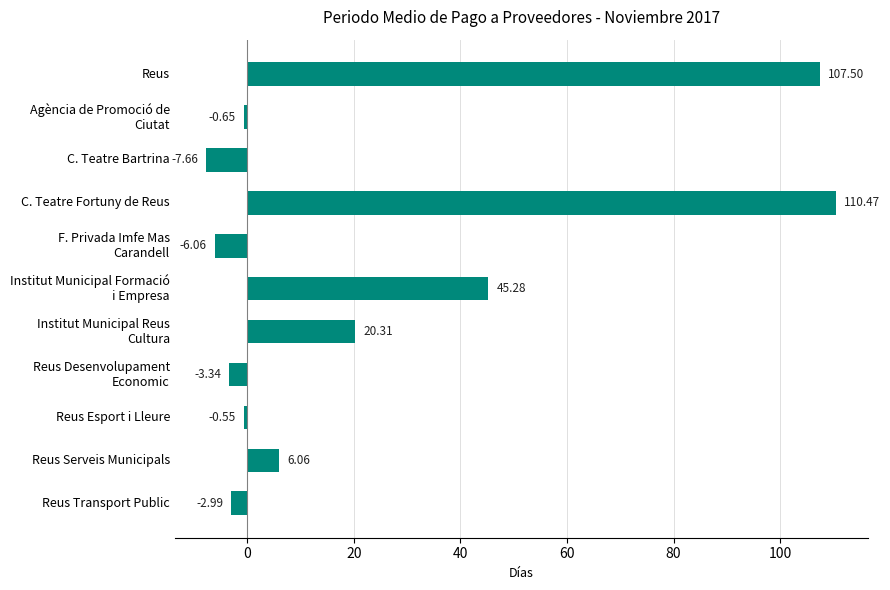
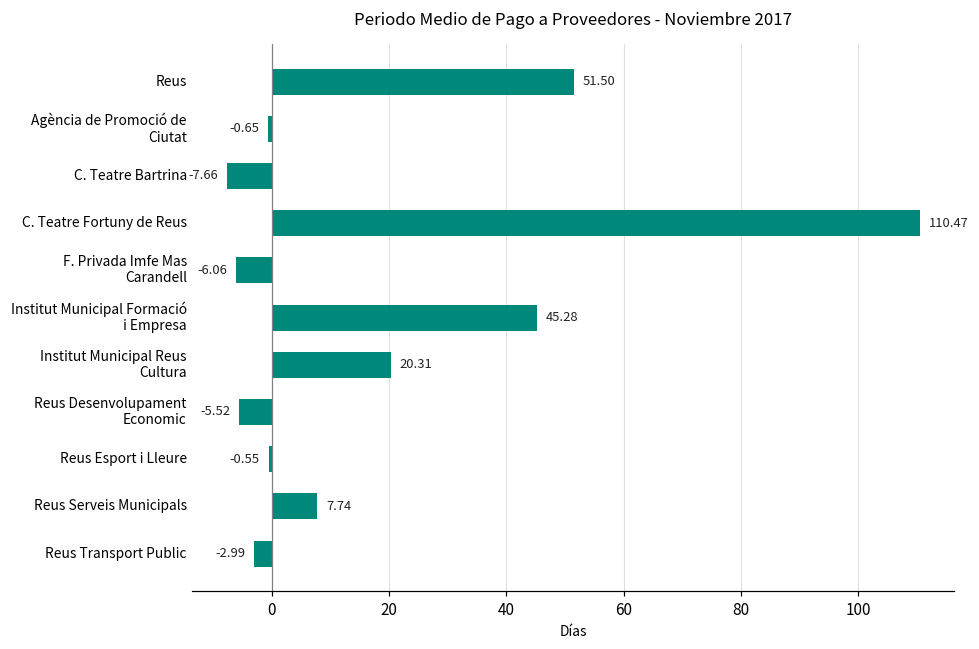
  {
-   "Reus": 107.50,
+   "Reus": 51.50,
    "Agència de Promoció de Ciutat": -0.65,
    "C. Teatre Bartrina": -7.66,
    "C. Teatre Fortuny de Reus": 110.47,
    "F. Privada Imfe Mas Carandell": -6.06,
    "Institut Municipal Formació i Empresa": 45.28,
    "Institut Municipal Reus Cultura": 20.31,
-   "Reus Desenvolupament Economic": -3.34,
+   "Reus Desenvolupament Economic": -5.52,
    "Reus Esport i Lleure": -0.55,
-   "Reus Serveis Municipals": 6.06,
+   "Reus Serveis Municipals": 7.74,
    "Reus Transport Public": -2.99
  }
